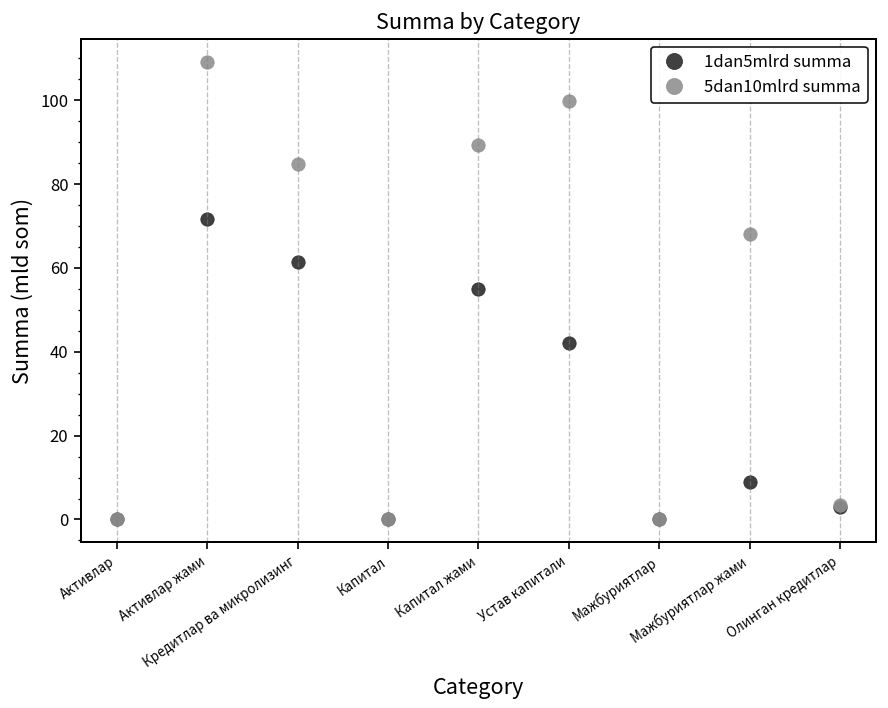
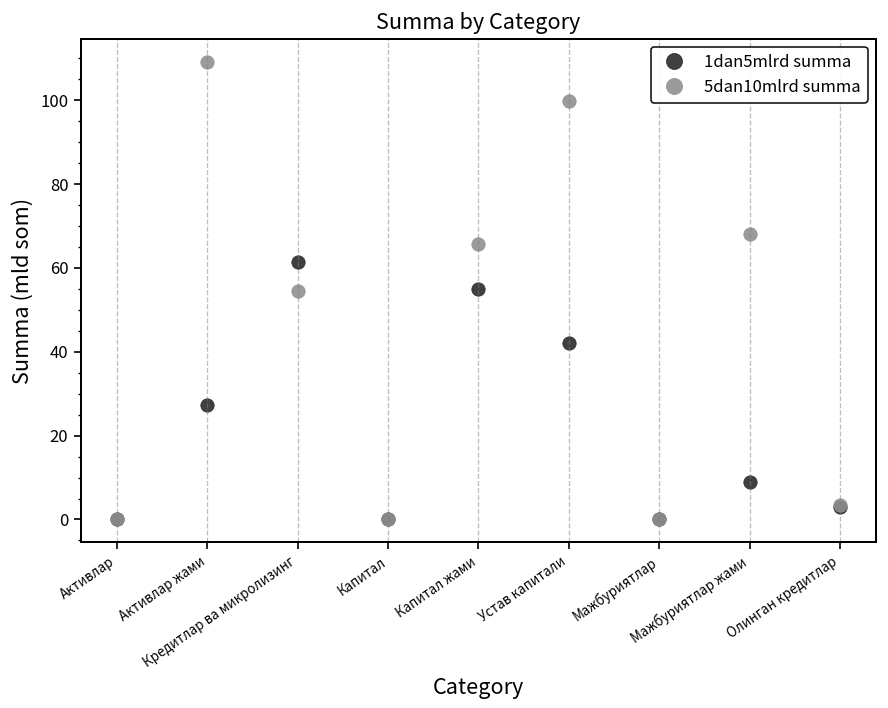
  {
    "1dan5mlrd summa": {
-     "Активлар жами": 72,
+     "Активлар жами": 27,
      "Кредитлар ва микролизинг": 61,
      "Капитал жами": 55,
      "Устав капитали": 42,
      "Мажбуриятлар жами": 9
    },
    "5dan10mlrd summa": {
      "Активлар жами": 109,
-     "Кредитлар ва микролизинг": 85,
-     "Капитал жами": 89,
+     "Кредитлар ва микролизинг": 54,
+     "Капитал жами": 66,
      "Устав капитали": 100,
      "Мажбуриятлар жами": 68
    }
  }
